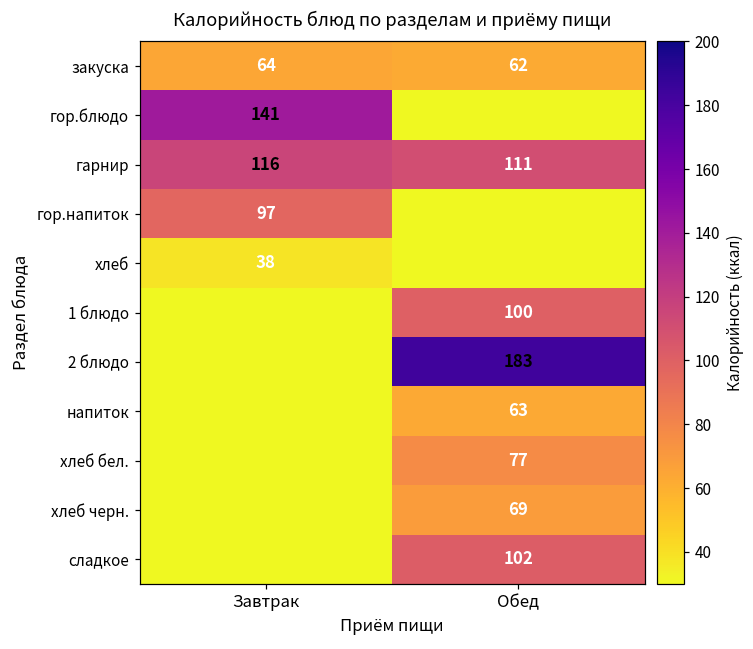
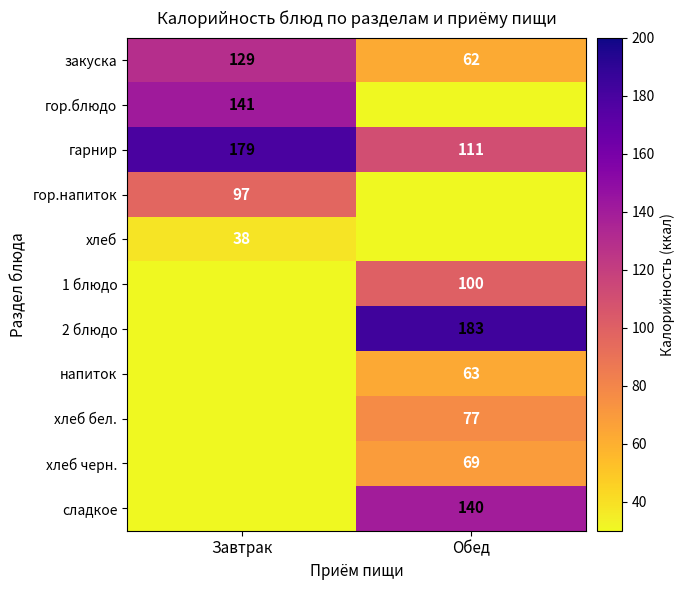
  {
    "закуска": {
-     "Завтрак": 64,
+     "Завтрак": 129,
      "Обед": 62
    },
    "гор.блюдо": {
      "Завтрак": 141
    },
    "гарнир": {
-     "Завтрак": 116,
+     "Завтрак": 179,
      "Обед": 111
    },
    "гор.напиток": {
      "Завтрак": 97
    },
    "хлеб": {
      "Завтрак": 38
    },
    "1 блюдо": {
      "Обед": 100
    },
    "2 блюдо": {
      "Обед": 183
    },
    "напиток": {
      "Обед": 63
    },
    "хлеб бел.": {
      "Обед": 77
    },
    "хлеб черн.": {
      "Обед": 69
    },
    "сладкое": {
-     "Обед": 102
+     "Обед": 140
    }
  }
